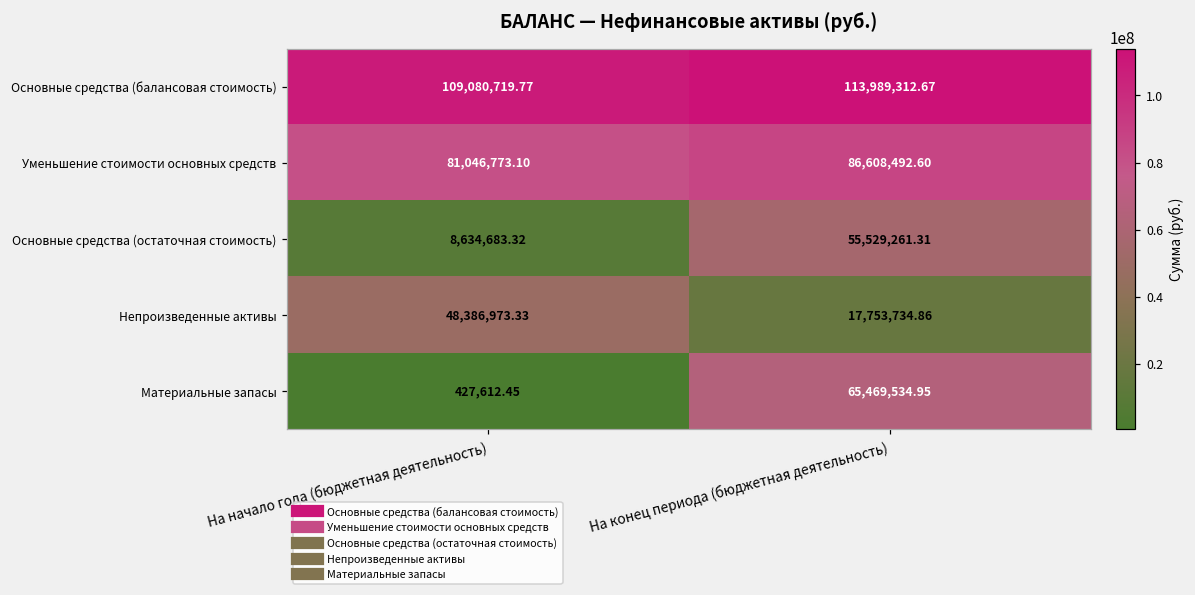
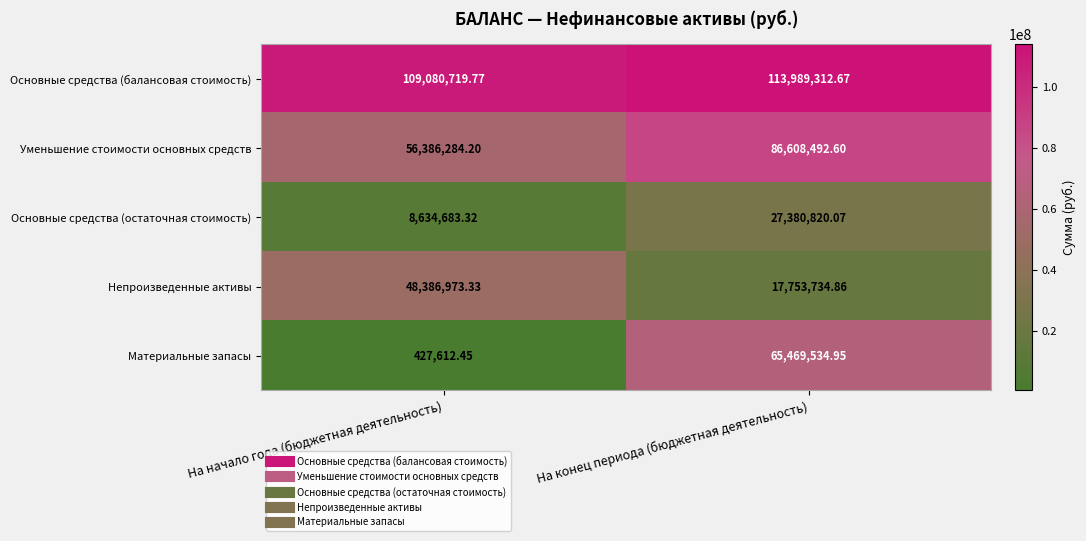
  {
    "Основные средства (балансовая стоимость)": {
      "На начало года (бюджетная деятельность)": "109,080,719.77",
      "На конец периода (бюджетная деятельность)": "113,989,312.67"
    },
    "Уменьшение стоимости основных средств": {
-     "На начало года (бюджетная деятельность)": "81,046,773.10",
+     "На начало года (бюджетная деятельность)": "56,386,284.20",
      "На конец периода (бюджетная деятельность)": "86,608,492.60"
    },
    "Основные средства (остаточная стоимость)": {
      "На начало года (бюджетная деятельность)": "8,634,683.32",
-     "На конец периода (бюджетная деятельность)": "55,529,261.31"
+     "На конец периода (бюджетная деятельность)": "27,380,820.07"
    },
    "Непроизведенные активы": {
      "На начало года (бюджетная деятельность)": "48,386,973.33",
      "На конец периода (бюджетная деятельность)": "17,753,734.86"
    },
    "Материальные запасы": {
      "На начало года (бюджетная деятельность)": "427,612.45",
      "На конец периода (бюджетная деятельность)": "65,469,534.95"
    }
  }
